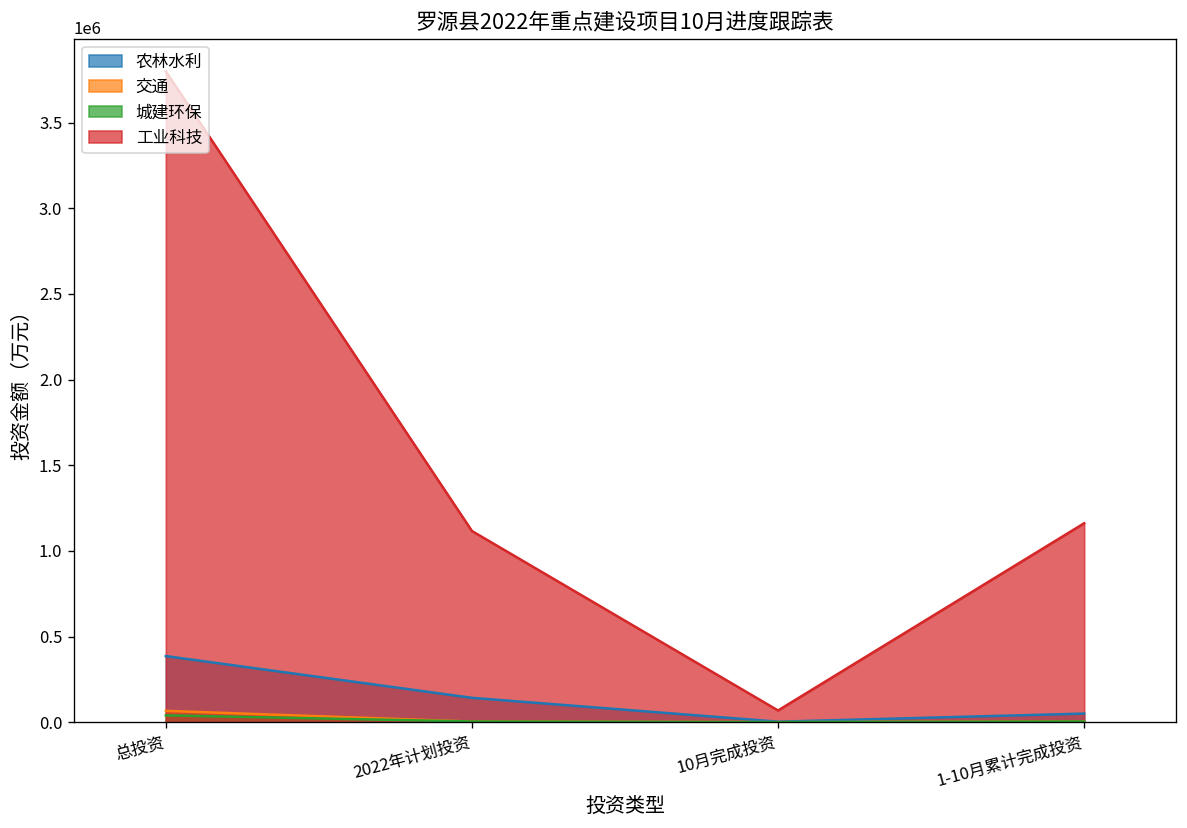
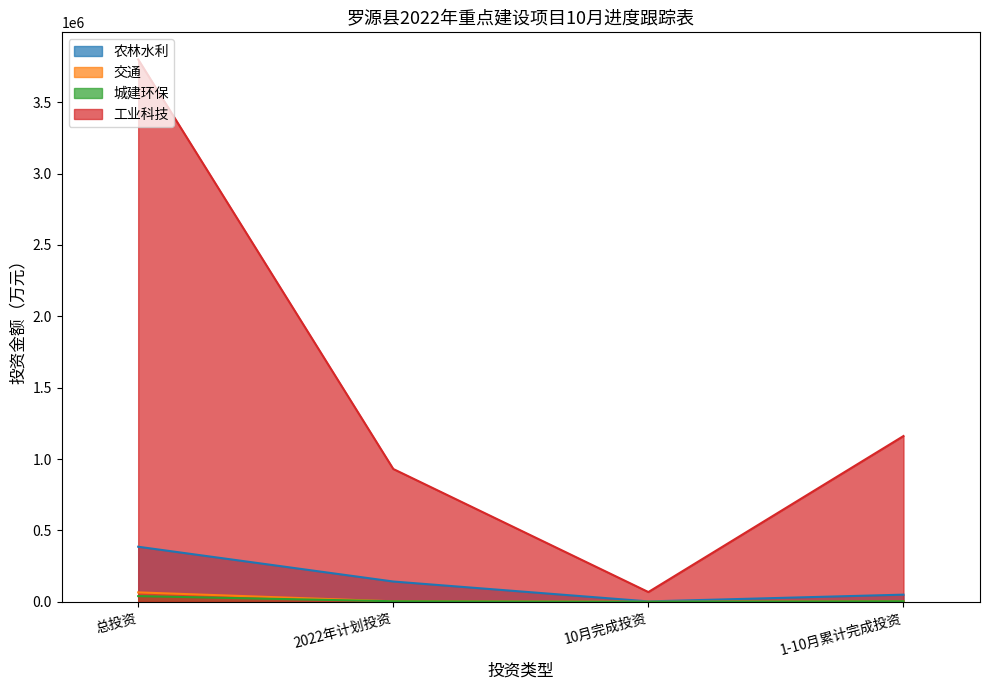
  {
    "农林水利": {
      "总投资": 390000,
      "2022年计划投资": 140000,
      "1-10月累计完成投资": 50000
    },
    "交通": {
      "总投资": 70000
    },
    "城建环保": {
      "总投资": 40000
    },
    "工业科技": {
-     "2022年计划投资": 1120000,
+     "2022年计划投资": 930000,
      "10月完成投资": 70000,
      "1-10月累计完成投资": 1160000
    }
  }
